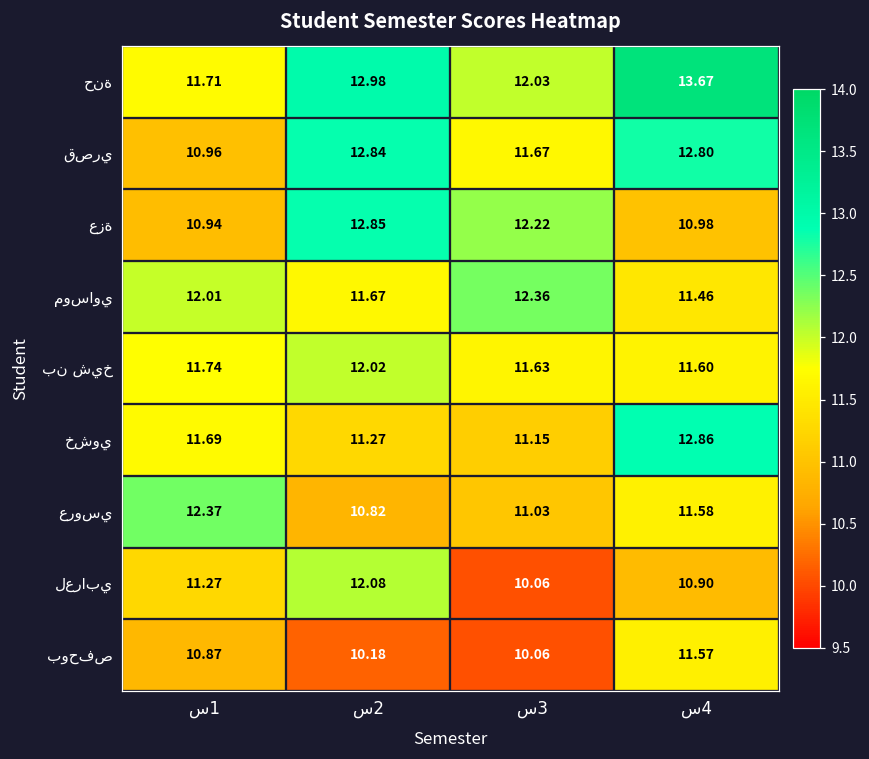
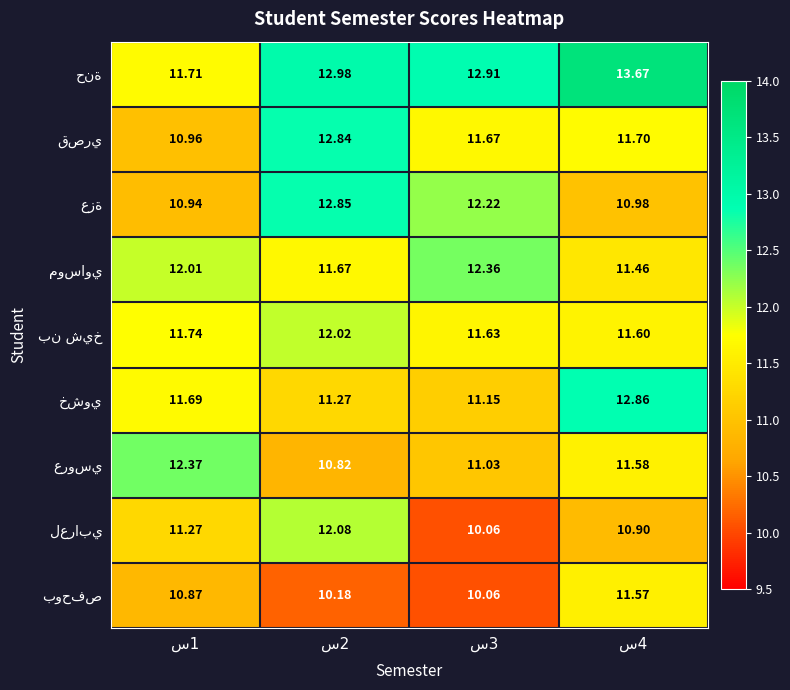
  {
    "حنة": {
      "س1": 11.71,
      "س2": 12.98,
-     "س3": 12.03,
+     "س3": 12.91,
      "س4": 13.67
    },
    "قصري": {
      "س1": 10.96,
      "س2": 12.84,
      "س3": 11.67,
-     "س4": 12.80
+     "س4": 11.70
    },
    "عزة": {
      "س1": 10.94,
      "س2": 12.85,
      "س3": 12.22,
      "س4": 10.98
    },
    "موساوي": {
      "س1": 12.01,
      "س2": 11.67,
      "س3": 12.36,
      "س4": 11.46
    },
    "بن شيخ": {
      "س1": 11.74,
      "س2": 12.02,
      "س3": 11.63,
      "س4": 11.60
    },
    "خشوي": {
      "س1": 11.69,
      "س2": 11.27,
      "س3": 11.15,
      "س4": 12.86
    },
    "عروسي": {
      "س1": 12.37,
      "س2": 10.82,
      "س3": 11.03,
      "س4": 11.58
    },
    "لعرابي": {
      "س1": 11.27,
      "س2": 12.08,
      "س3": 10.06,
      "س4": 10.90
    },
    "بوحفص": {
      "س1": 10.87,
      "س2": 10.18,
      "س3": 10.06,
      "س4": 11.57
    }
  }
